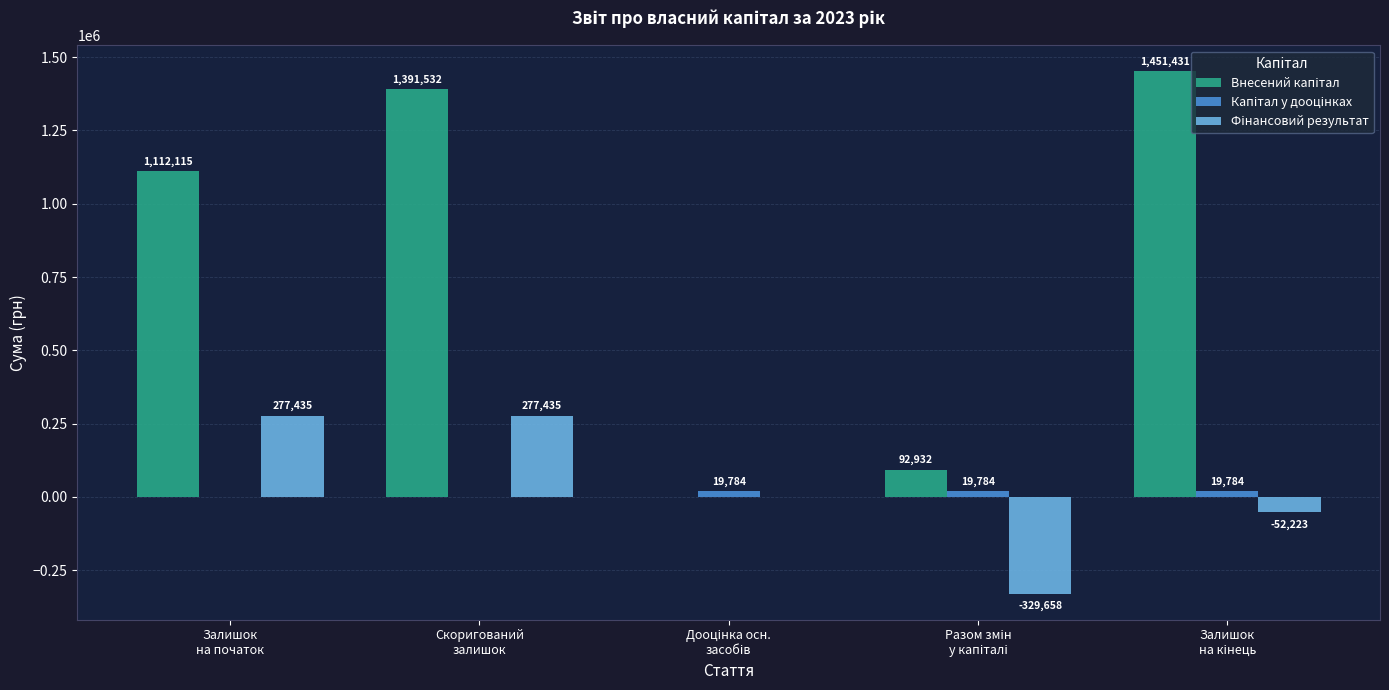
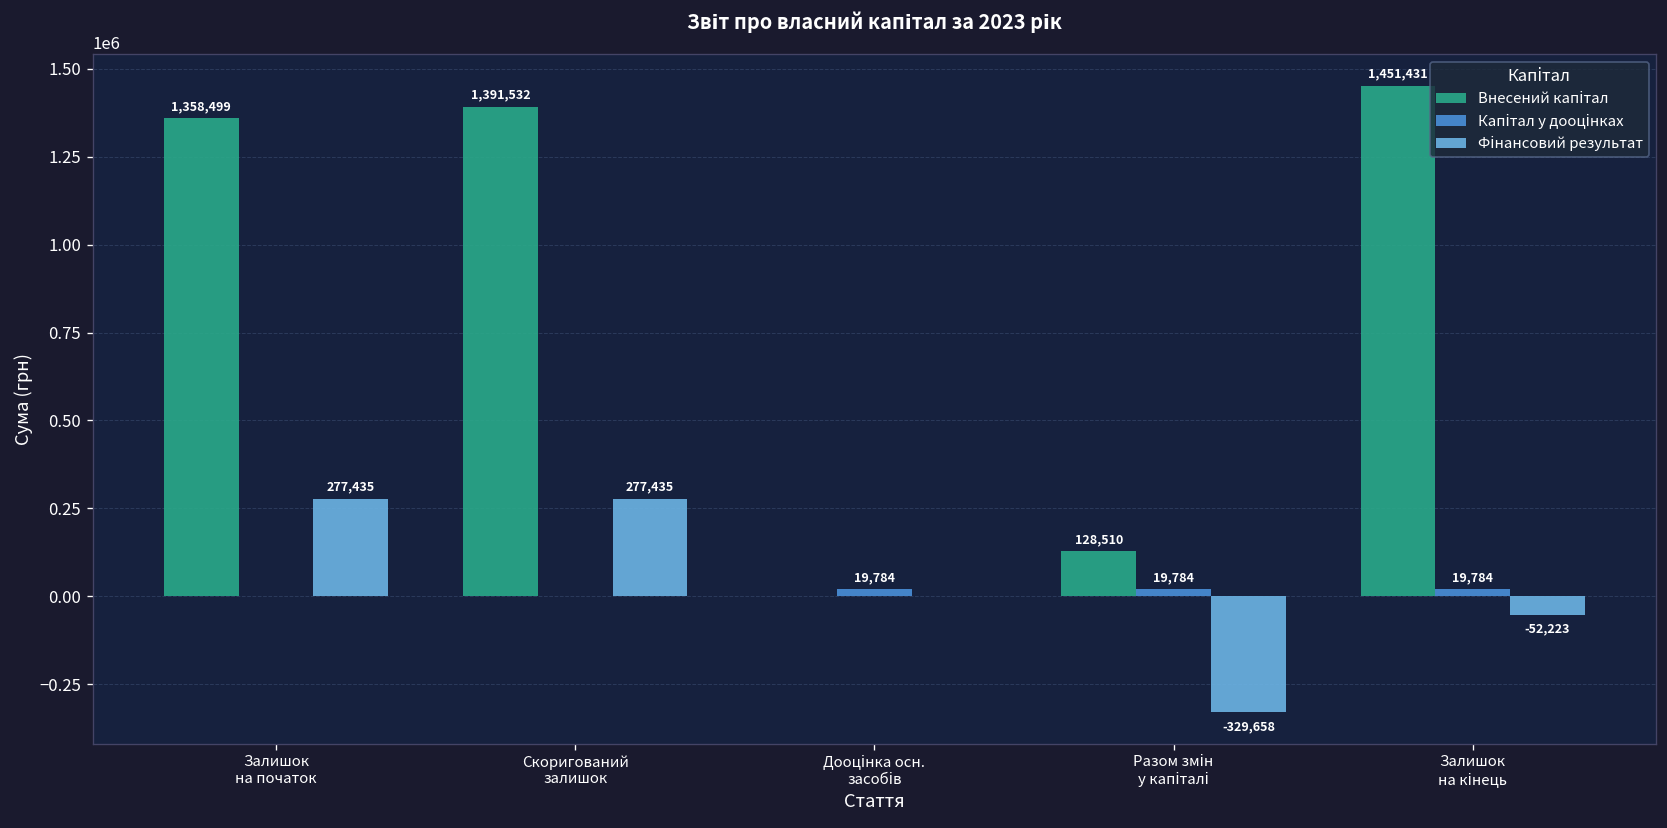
  {
    "Внесений капітал": {
-     "Залишок на початок": "1,112,115",
+     "Залишок на початок": "1,358,499",
      "Скоригований залишок": "1,391,532",
-     "Разом змін у капіталі": "92,932",
+     "Разом змін у капіталі": "128,510",
      "Залишок на кінець": "1,451,431"
    }
  }
